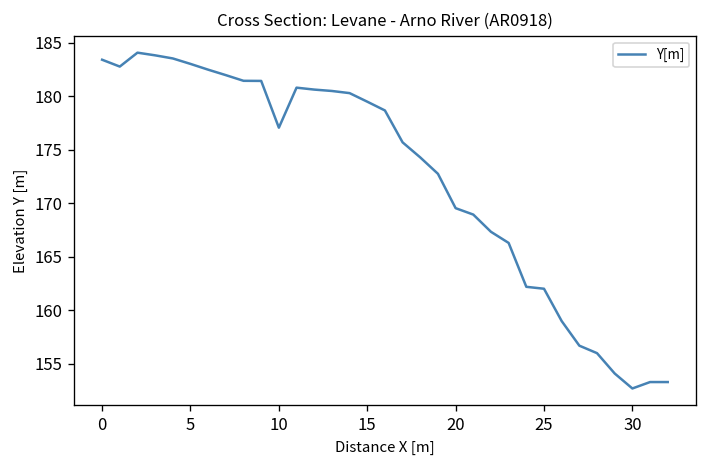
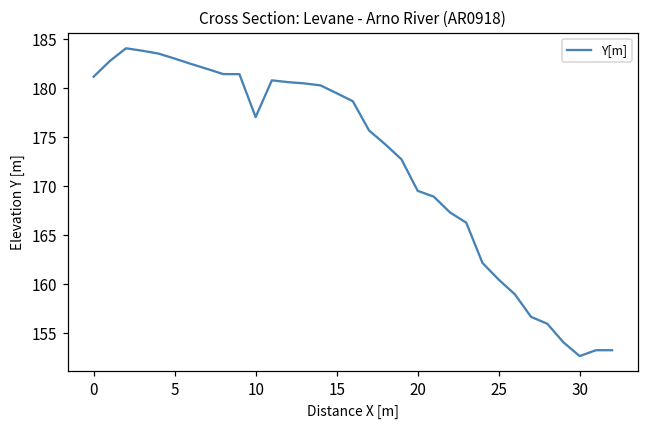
  {
-   "0": 183,
+   "0": 181,
    "5": 183,
    "10": 177,
    "15": 179,
    "20": 170,
-   "25": 162,
+   "25": 160,
    "30": 153
  }
